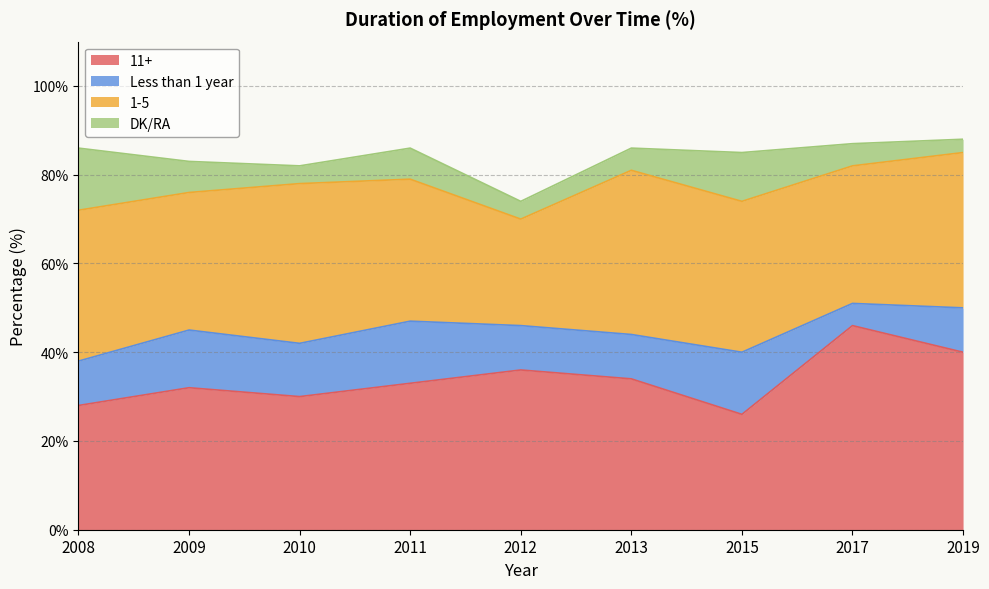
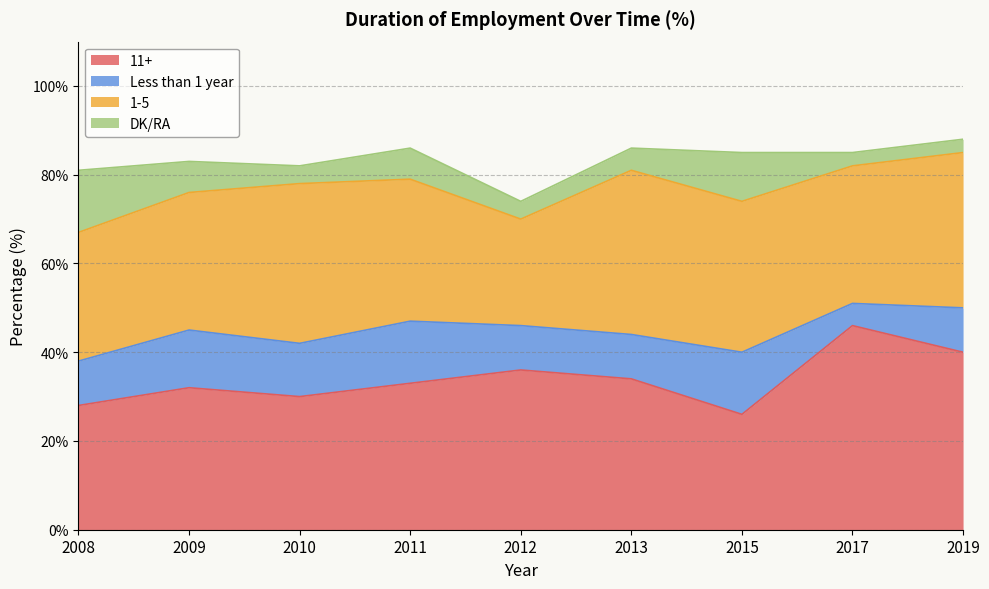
  {
    "11+": {
      "2008": "28%",
      "2009": "32%",
      "2010": "30%",
      "2011": "33%",
      "2012": "36%",
      "2013": "34%",
      "2015": "26%",
      "2017": "46%",
      "2019": "40%"
    },
    "Less than 1 year": {
      "2008": "10%",
      "2009": "13%",
      "2010": "12%",
      "2011": "14%",
      "2012": "10%",
      "2013": "10%",
      "2015": "14%",
      "2017": "5%",
      "2019": "10%"
    },
    "1-5": {
-     "2008": "34%",
+     "2008": "29%",
      "2009": "31%",
      "2010": "36%",
      "2011": "32%",
      "2012": "24%",
      "2013": "37%",
      "2015": "34%",
      "2017": "31%",
      "2019": "35%"
    },
    "DK/RA": {
      "2008": "14%",
      "2009": "7%",
      "2010": "4%",
      "2011": "7%",
      "2012": "4%",
      "2013": "5%",
      "2015": "11%",
-     "2017": "5%",
+     "2017": "3%",
      "2019": "3%"
    }
  }
